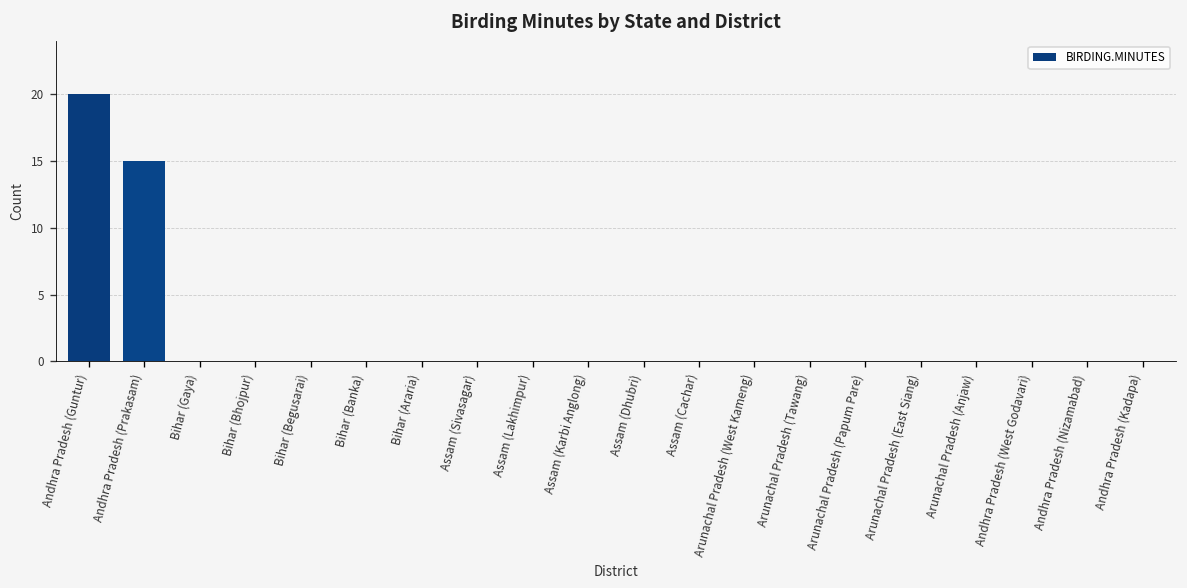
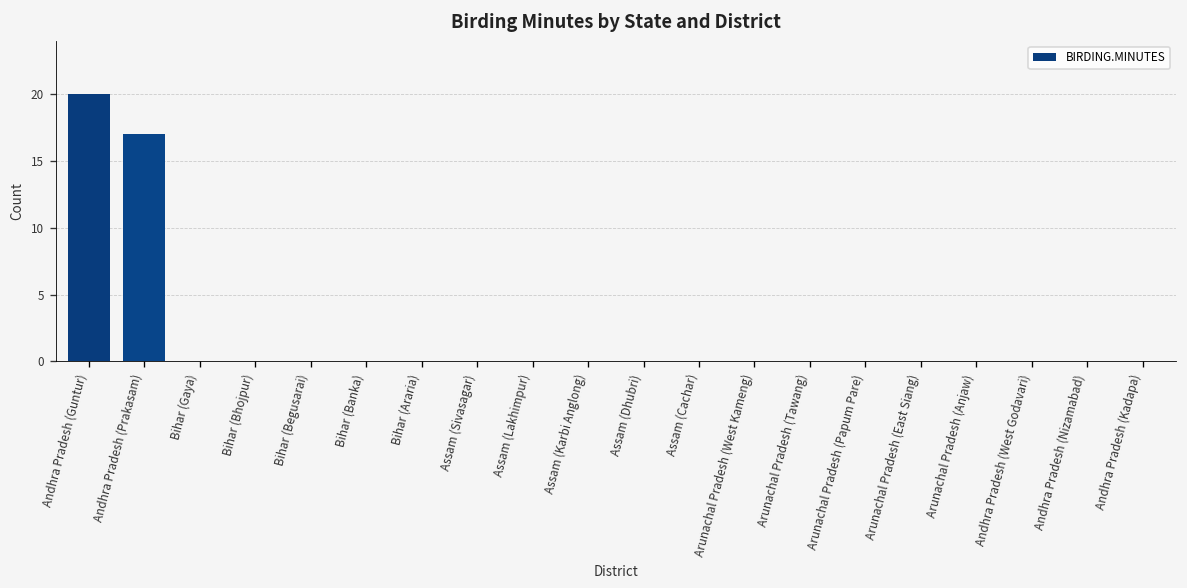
  {
    "Andhra Pradesh (Guntur)": 20,
-   "Andhra Pradesh (Prakasam)": 15,
+   "Andhra Pradesh (Prakasam)": 17,
    "Bihar (Gaya)": 0,
    "Bihar (Bhojpur)": 0,
    "Bihar (Begusarai)": 0,
    "Bihar (Banka)": 0,
    "Bihar (Araria)": 0,
    "Assam (Sivasagar)": 0,
    "Assam (Lakhimpur)": 0,
    "Assam (Karbi Anglong)": 0,
    "Assam (Dhubri)": 0,
    "Assam (Cachar)": 0,
    "Arunachal Pradesh (West Kameng)": 0,
    "Arunachal Pradesh (Tawang)": 0,
    "Arunachal Pradesh (Papum Pare)": 0,
    "Arunachal Pradesh (East Siang)": 0,
    "Arunachal Pradesh (Anjaw)": 0,
    "Andhra Pradesh (West Godavari)": 0,
    "Andhra Pradesh (Nizamabad)": 0,
    "Andhra Pradesh (Kadapa)": 0
  }
